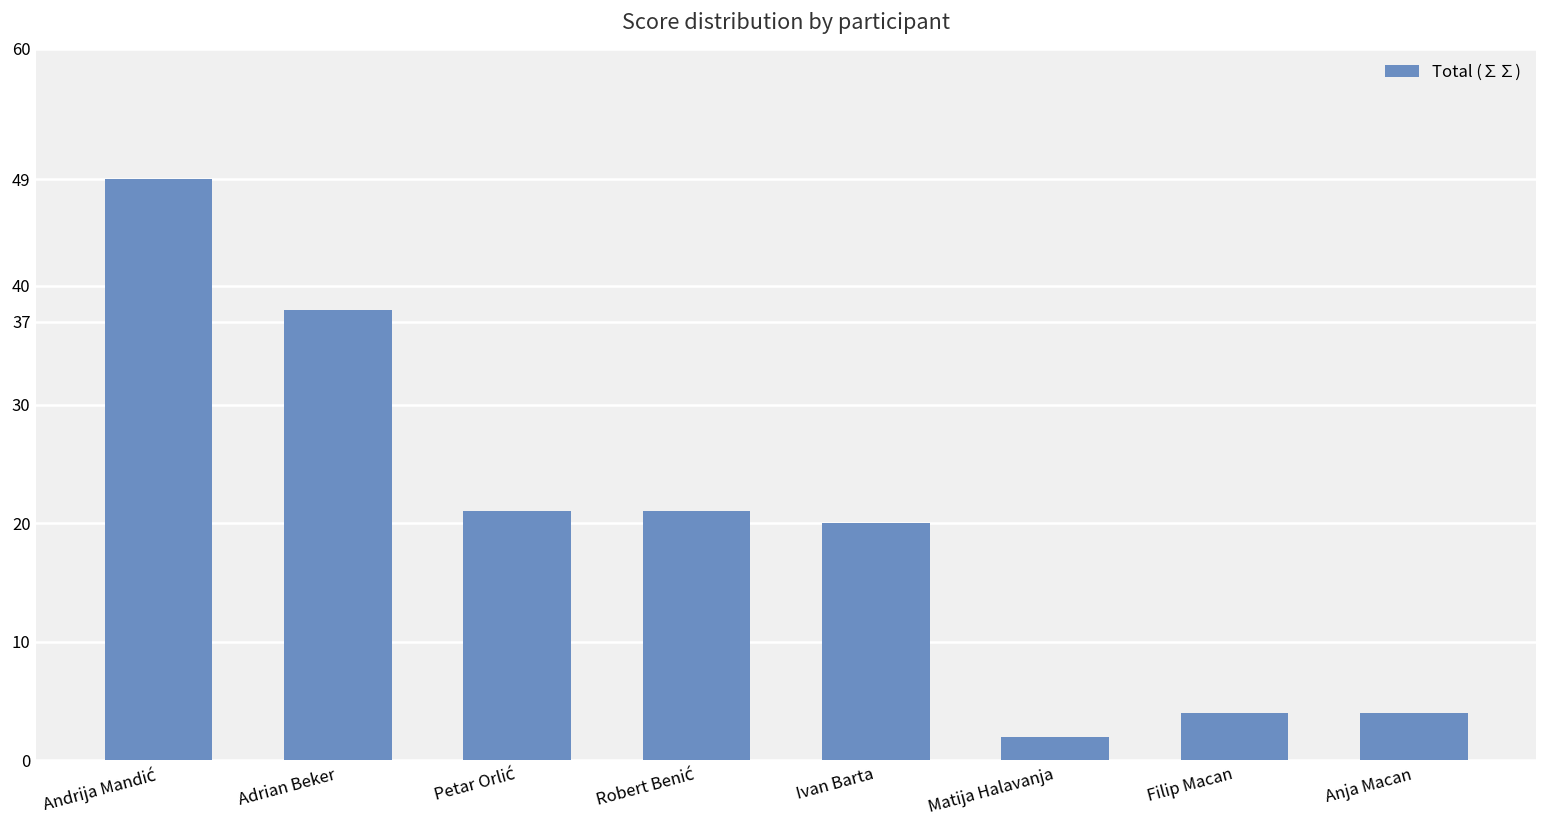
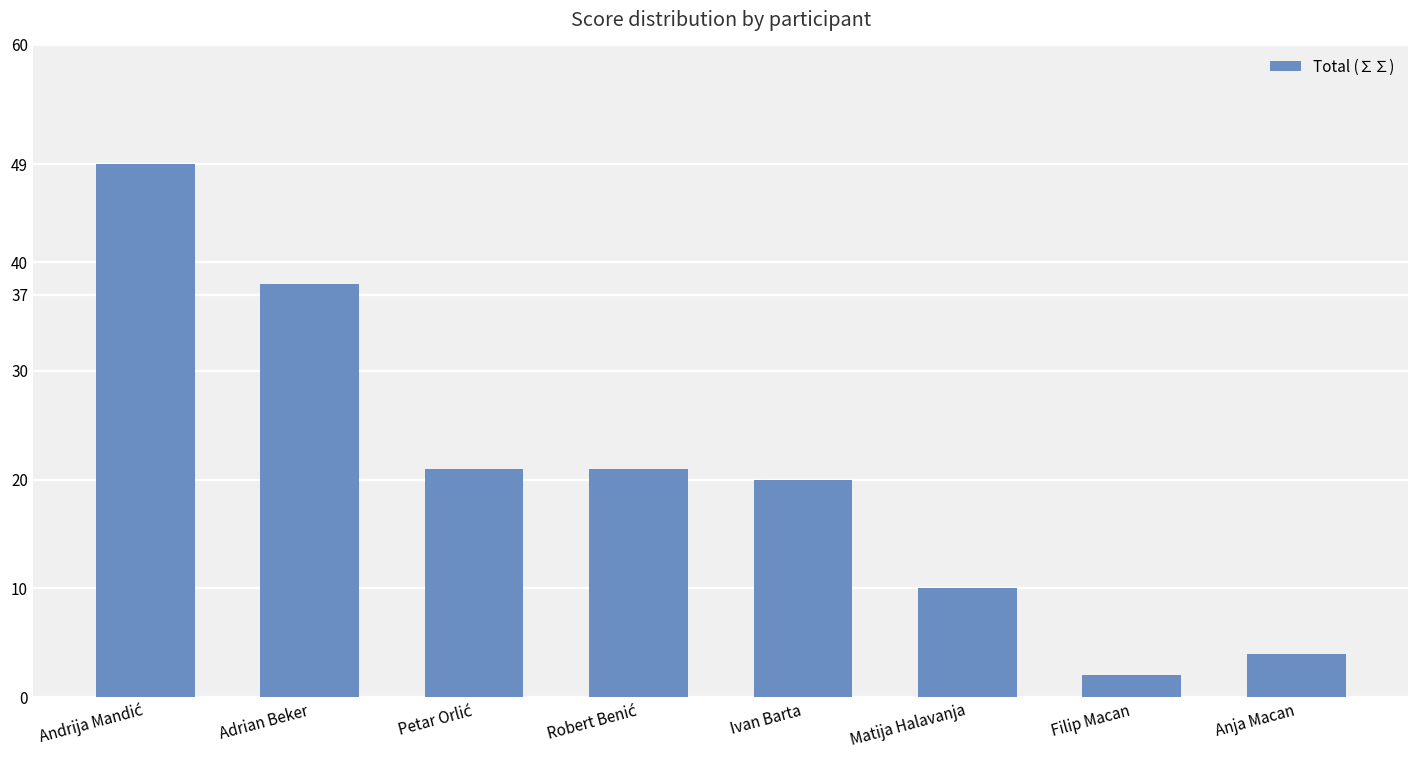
  {
    "Andrija Mandić": 49,
    "Adrian Beker": 38,
    "Petar Orlić": 21,
    "Robert Benić": 21,
    "Ivan Barta": 20,
-   "Matija Halavanja": 2,
-   "Filip Macan": 4,
+   "Matija Halavanja": 10,
+   "Filip Macan": 2,
    "Anja Macan": 4
  }
